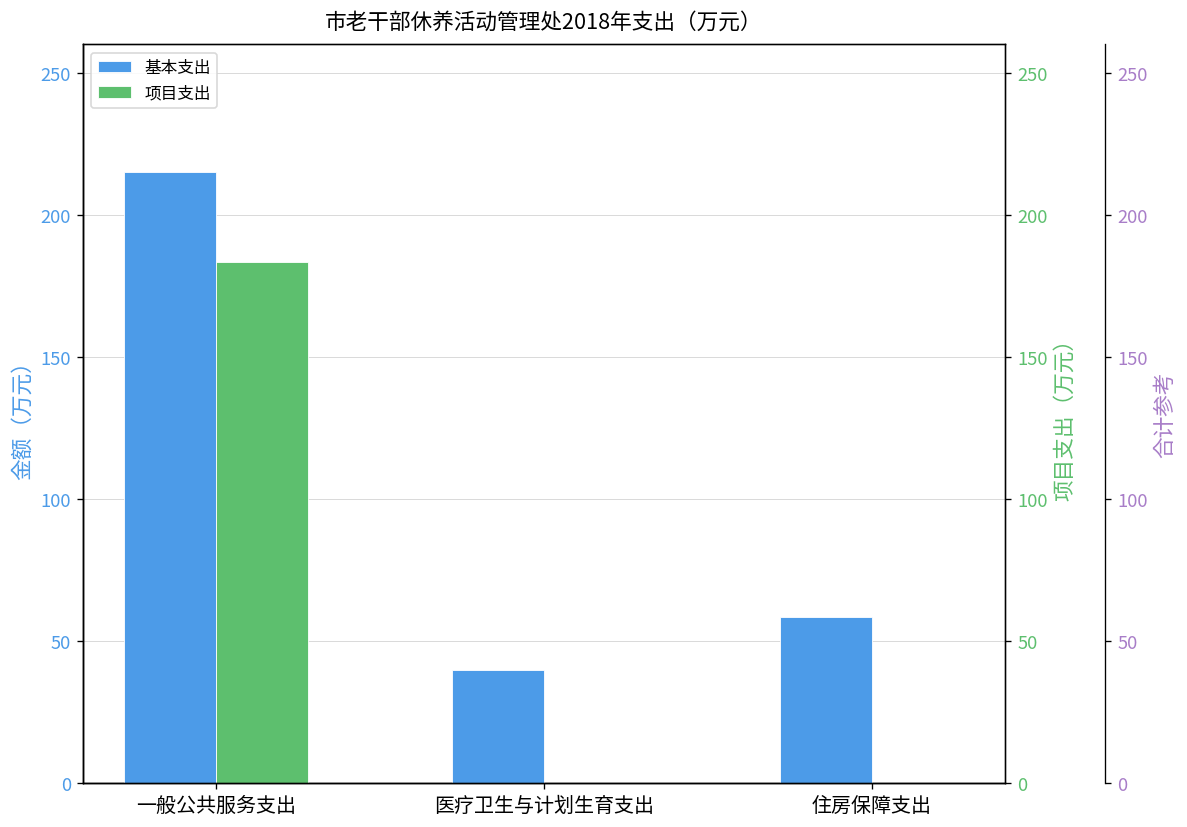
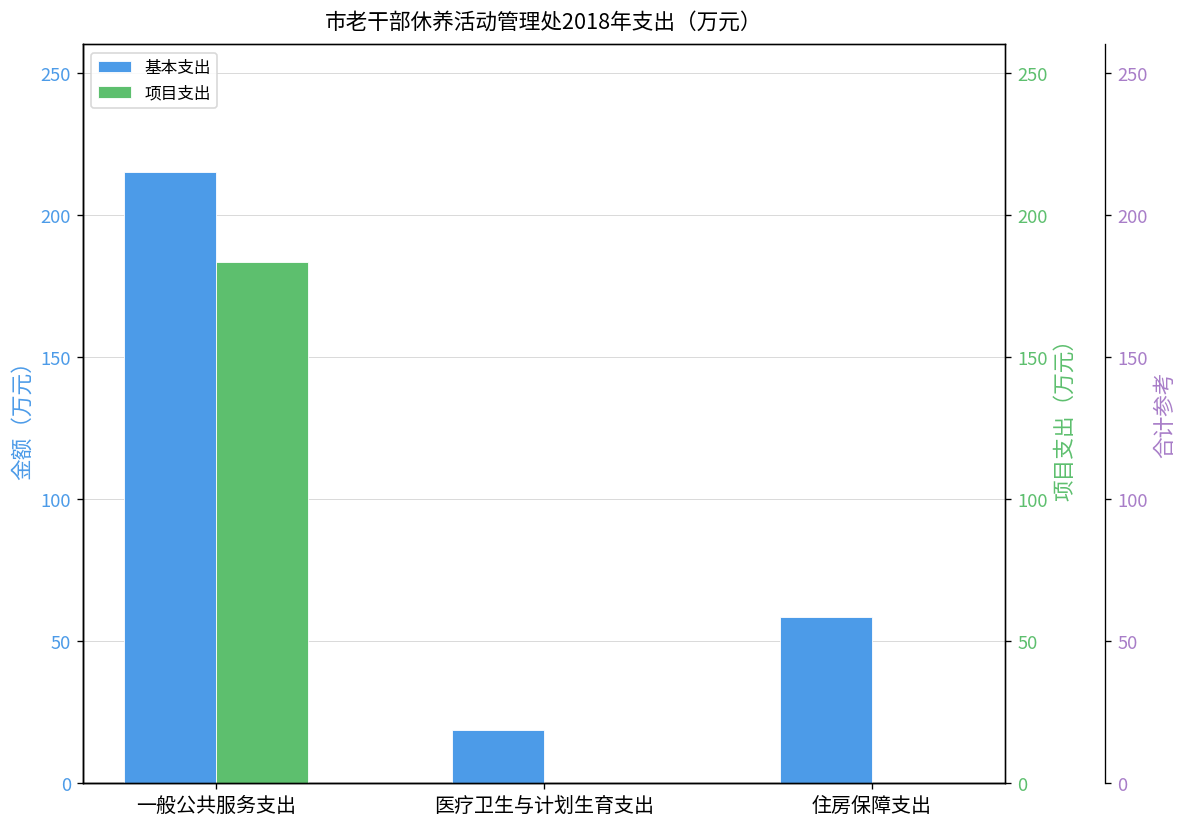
  {
    "基本支出": {
      "一般公共服务支出": 215,
-     "医疗卫生与计划生育支出": 40,
+     "医疗卫生与计划生育支出": 18,
      "住房保障支出": 58
    },
    "项目支出": {
      "一般公共服务支出": 183,
      "医疗卫生与计划生育支出": 0,
      "住房保障支出": 0
    }
  }
